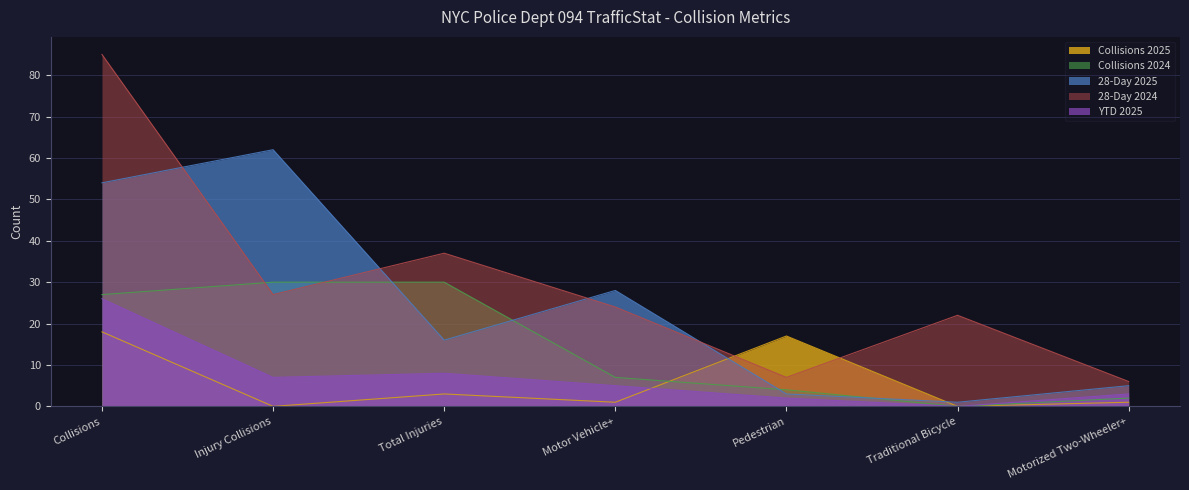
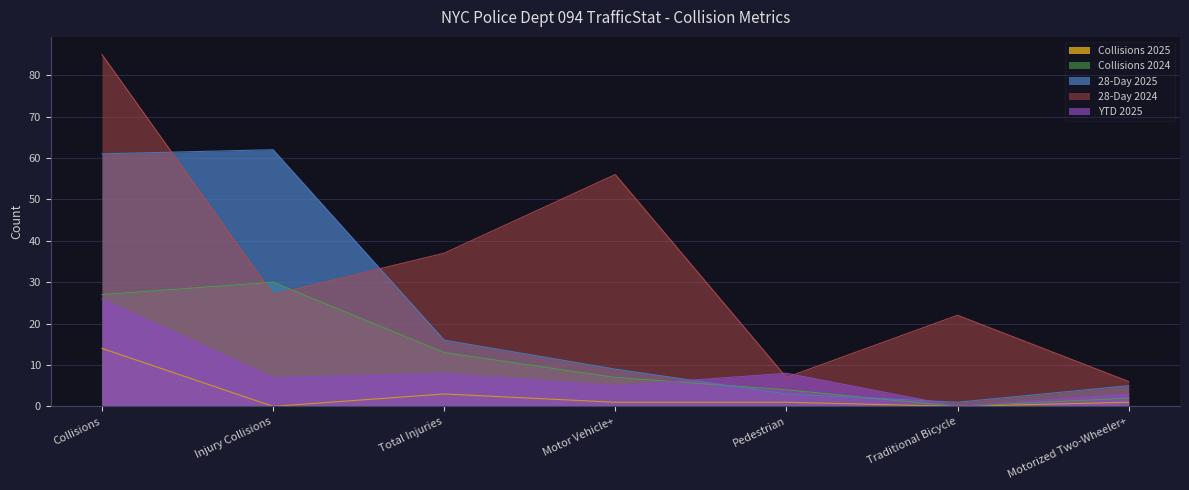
  {
    "Collisions 2025": {
-     "Collisions": 18,
+     "Collisions": 14,
      "Injury Collisions": 0,
      "Total Injuries": 3,
      "Motor Vehicle+": 1,
-     "Pedestrian": 17,
+     "Pedestrian": 1,
      "Motorized Two-Wheeler+": 1
    },
    "Collisions 2024": {
      "Collisions": 27,
      "Injury Collisions": 30,
-     "Total Injuries": 30,
+     "Total Injuries": 13,
      "Motor Vehicle+": 7,
      "Pedestrian": 4,
      "Motorized Two-Wheeler+": 2
    },
    "28-Day 2025": {
-     "Collisions": 54,
+     "Collisions": 61,
      "Injury Collisions": 62,
      "Total Injuries": 16,
-     "Motor Vehicle+": 28,
+     "Motor Vehicle+": 9,
      "Pedestrian": 3,
      "Traditional Bicycle": 1,
      "Motorized Two-Wheeler+": 5
    },
    "28-Day 2024": {
      "Collisions": 85,
      "Injury Collisions": 27,
      "Total Injuries": 37,
-     "Motor Vehicle+": 24,
+     "Motor Vehicle+": 56,
      "Pedestrian": 7,
      "Traditional Bicycle": 22,
      "Motorized Two-Wheeler+": 6
    },
    "YTD 2025": {
      "Collisions": 26,
      "Injury Collisions": 7,
      "Total Injuries": 8,
      "Motor Vehicle+": 5,
-     "Pedestrian": 2,
+     "Pedestrian": 8,
      "Motorized Two-Wheeler+": 3
    }
  }
